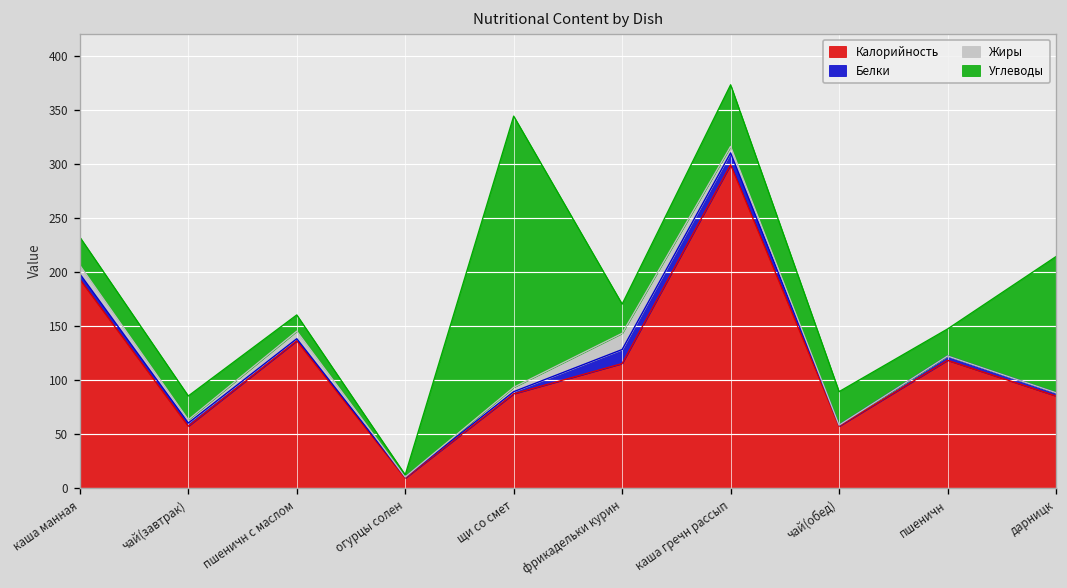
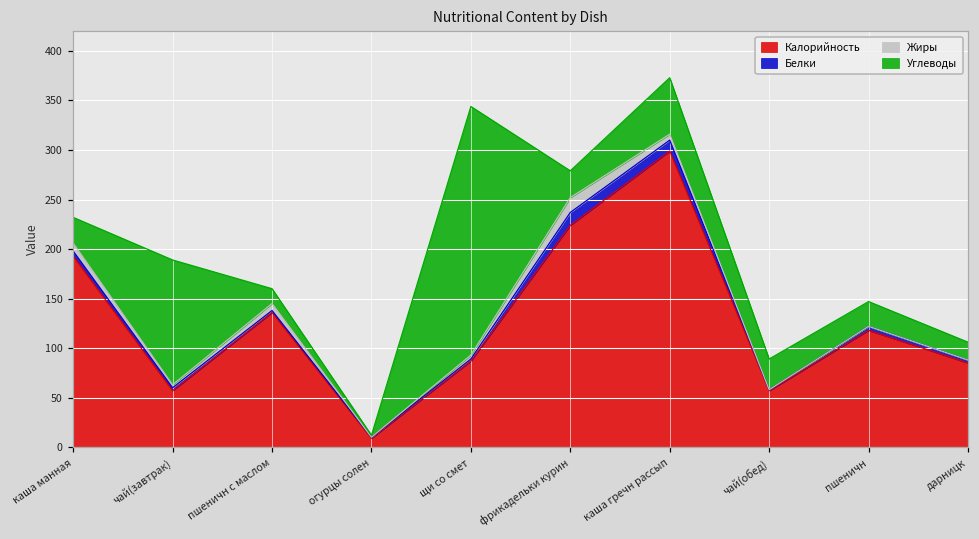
  {
    "Калорийность": {
      "каша манная": 190,
      "чай(завтрак)": 60,
-     "фрикадельки курин": 120,
+     "фрикадельки курин": 220,
      "каша гречн рассып": 300,
      "пшеничн": 120,
      "дарницк": 90
    },
    "Белки": {
      "каша манная": 10,
      "чай(завтрак)": 0,
      "фрикадельки курин": 10,
      "каша гречн рассып": 10
    },
    "Жиры": {
      "каша манная": 10,
      "чай(завтрак)": 0,
      "пшеничн с маслом": 10,
      "щи со смет": 0,
      "фрикадельки курин": 20,
      "каша гречн рассып": 10
    },
    "Углеводы": {
      "каша манная": 30,
-     "чай(завтрак)": 20,
+     "чай(завтрак)": 130,
      "пшеничн с маслом": 20,
      "щи со смет": 250,
      "фрикадельки курин": 30,
      "каша гречн рассып": 60,
      "чай(обед)": 30,
      "пшеничн": 30,
-     "дарницк": 130
+     "дарницк": 20
    }
  }
